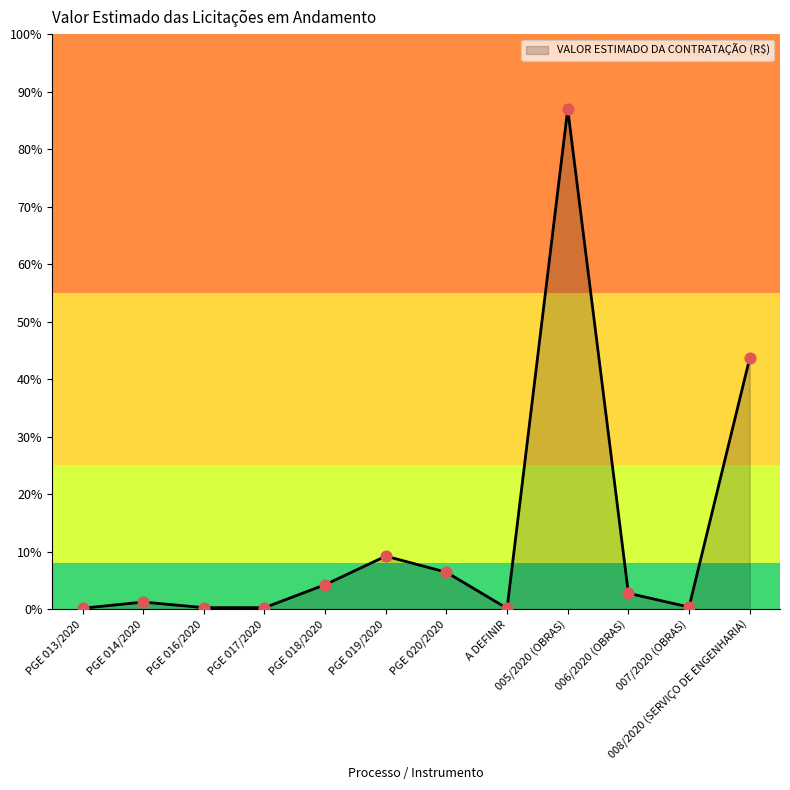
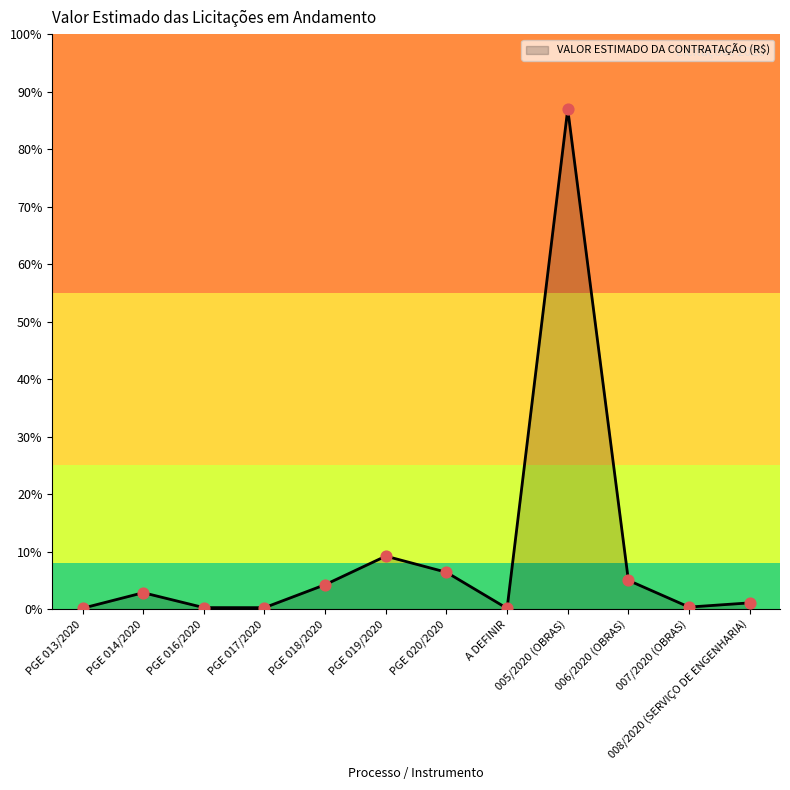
  {
    "PGE 013/2020": "0%",
-   "PGE 014/2020": "1%",
+   "PGE 014/2020": "3%",
    "PGE 016/2020": "0%",
    "PGE 017/2020": "0%",
    "PGE 018/2020": "4%",
    "PGE 019/2020": "9%",
    "PGE 020/2020": "6%",
    "A DEFINIR": "0%",
    "005/2020 (OBRAS)": "87%",
-   "006/2020 (OBRAS)": "3%",
+   "006/2020 (OBRAS)": "5%",
    "007/2020 (OBRAS)": "0%",
-   "008/2020 (SERVIÇO DE ENGENHARIA)": "44%"
+   "008/2020 (SERVIÇO DE ENGENHARIA)": "1%"
  }
